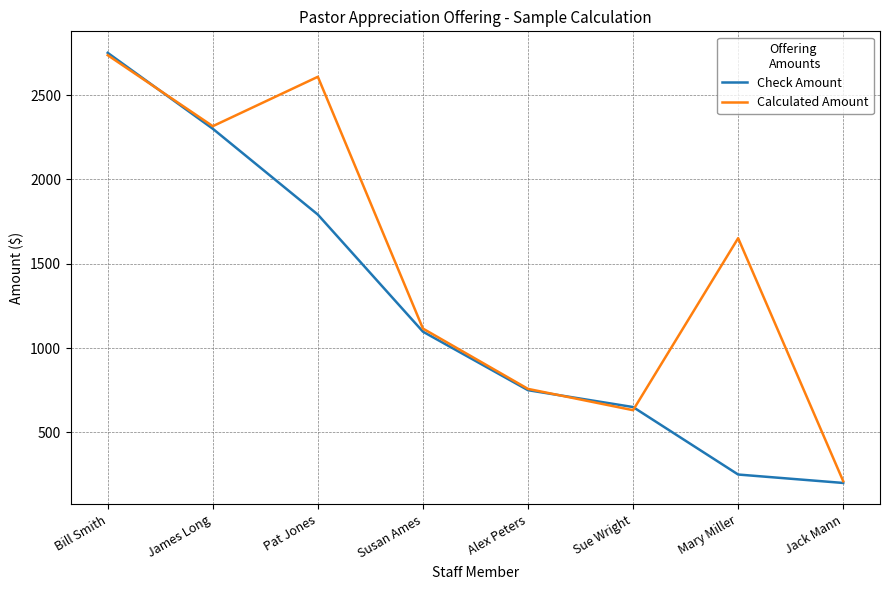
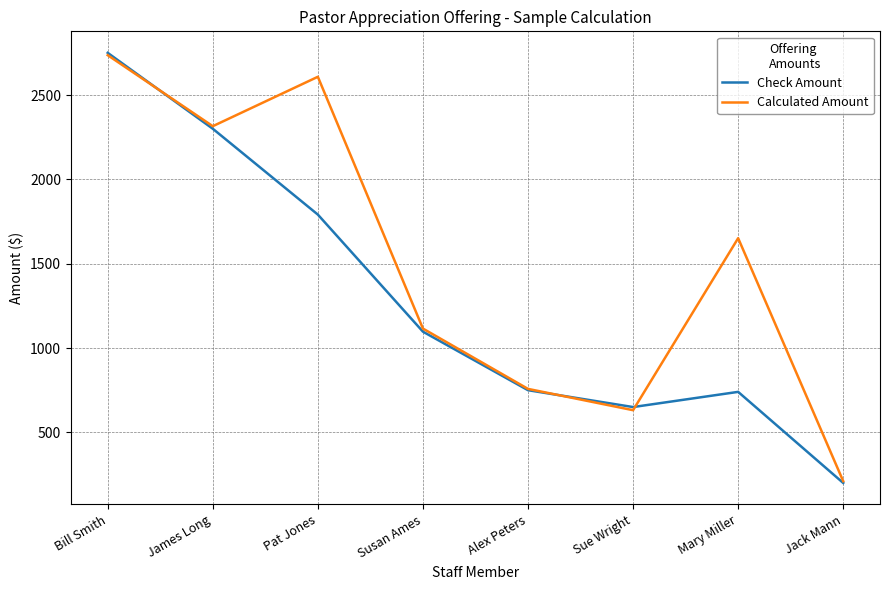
  {
    "Check Amount": {
      "Pat Jones": 1790,
      "Susan Ames": 1100,
      "Sue Wright": 650,
-     "Mary Miller": 250
+     "Mary Miller": 740
    },
    "Calculated Amount": {
      "Pat Jones": 2610,
      "Susan Ames": 1120,
      "Sue Wright": 630,
      "Mary Miller": 1650
    }
  }
